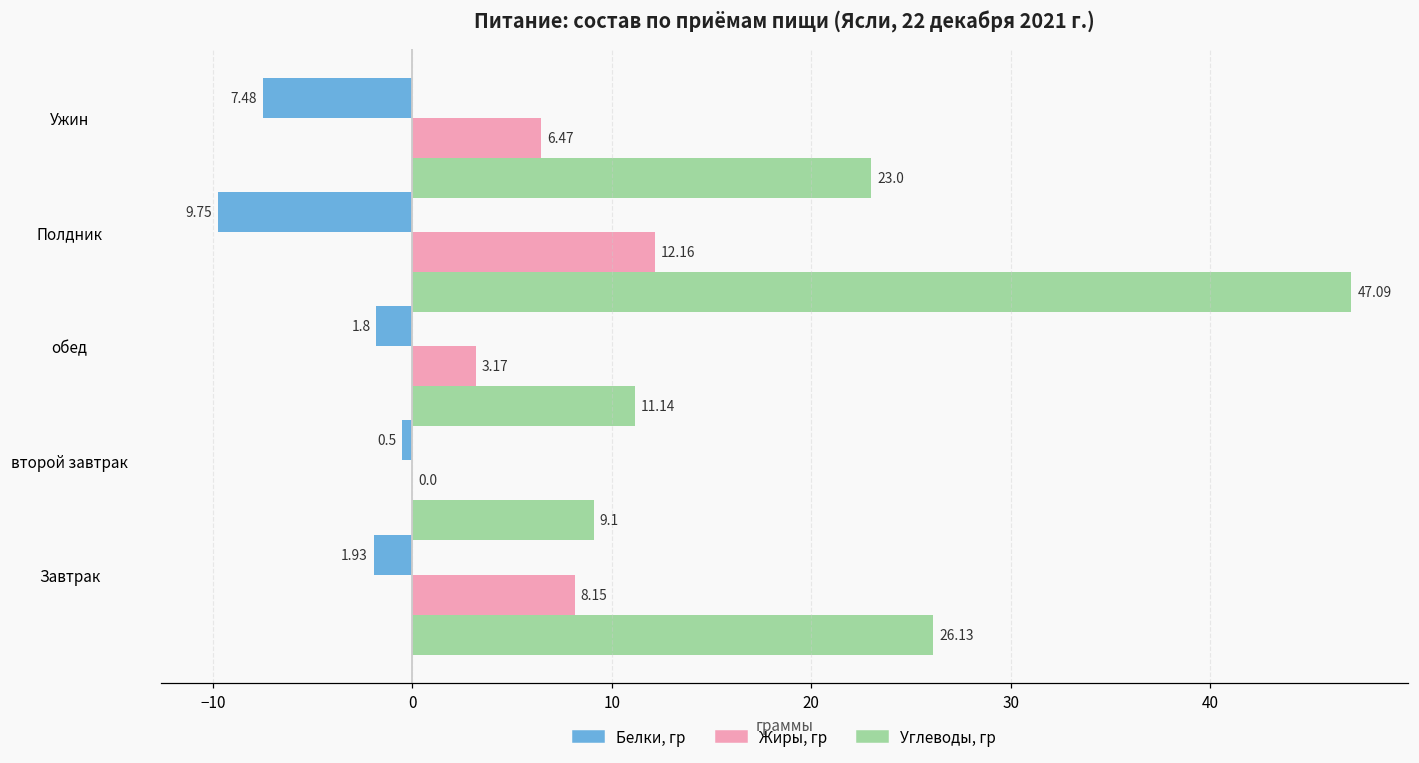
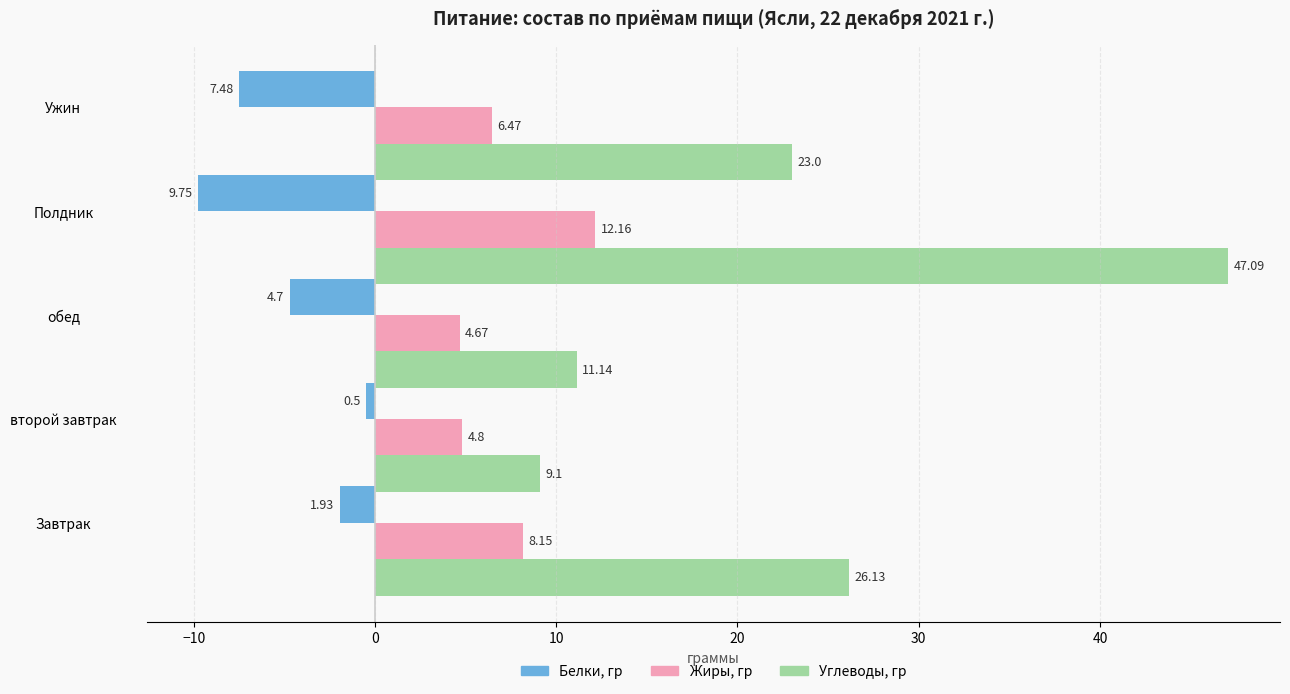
  {
    "Белки, гр": {
-     "обед": 1.8
+     "обед": 4.7
    },
    "Жиры, гр": {
      "Ужин": 6.47,
      "Полдник": 12.16,
-     "обед": 3.17,
-     "второй завтрак": 0.0,
+     "обед": 4.67,
+     "второй завтрак": 4.8,
      "Завтрак": 8.15
    }
  }
